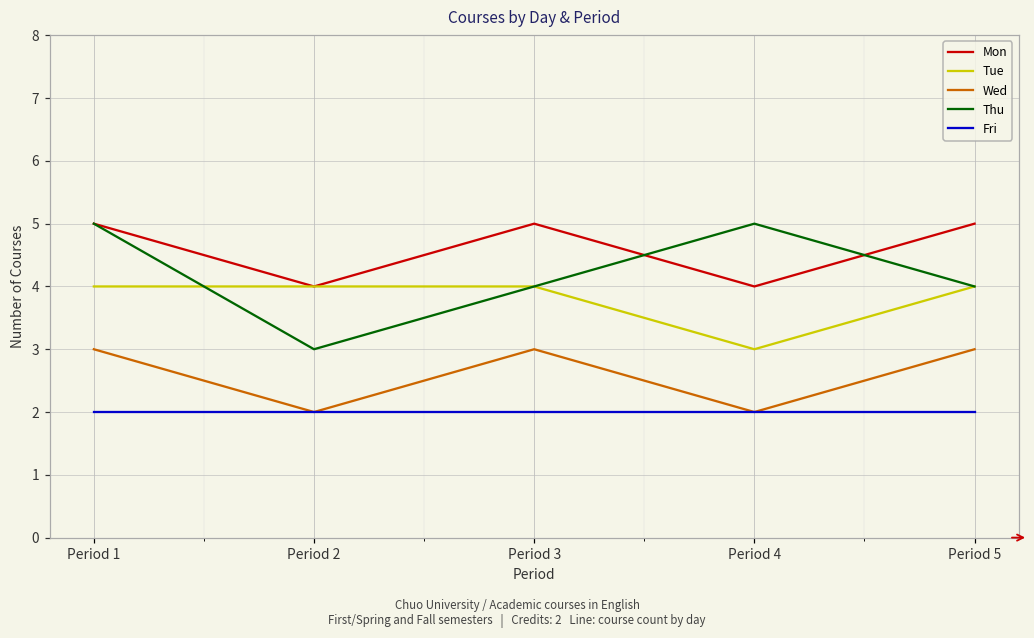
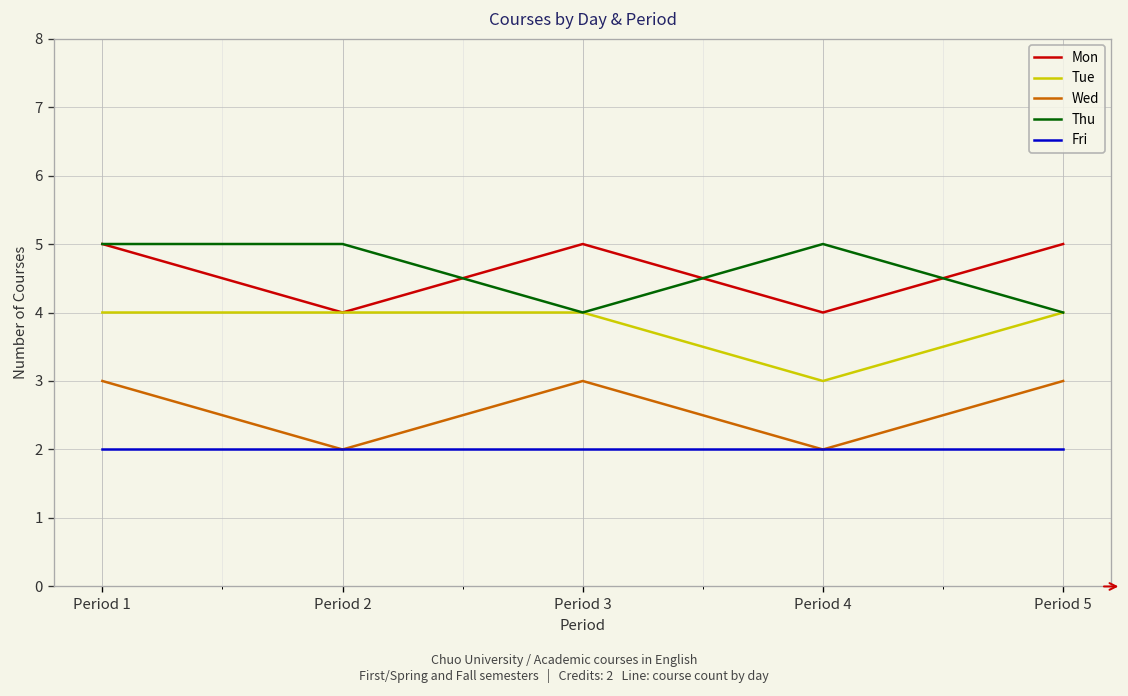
  {
    "Mon": {
      "Period 3": 5,
      "Period 4": 4,
      "Period 5": 5
    },
    "Tue": {
      "Period 1": 4,
      "Period 4": 3
    },
    "Wed": {
      "Period 1": 3,
      "Period 3": 3,
      "Period 5": 3
    },
    "Thu": {
-     "Period 2": 3,
+     "Period 2": 5,
      "Period 4": 5
    },
    "Fri": {
      "Period 1": 2,
      "Period 3": 2,
      "Period 5": 2
    }
  }
